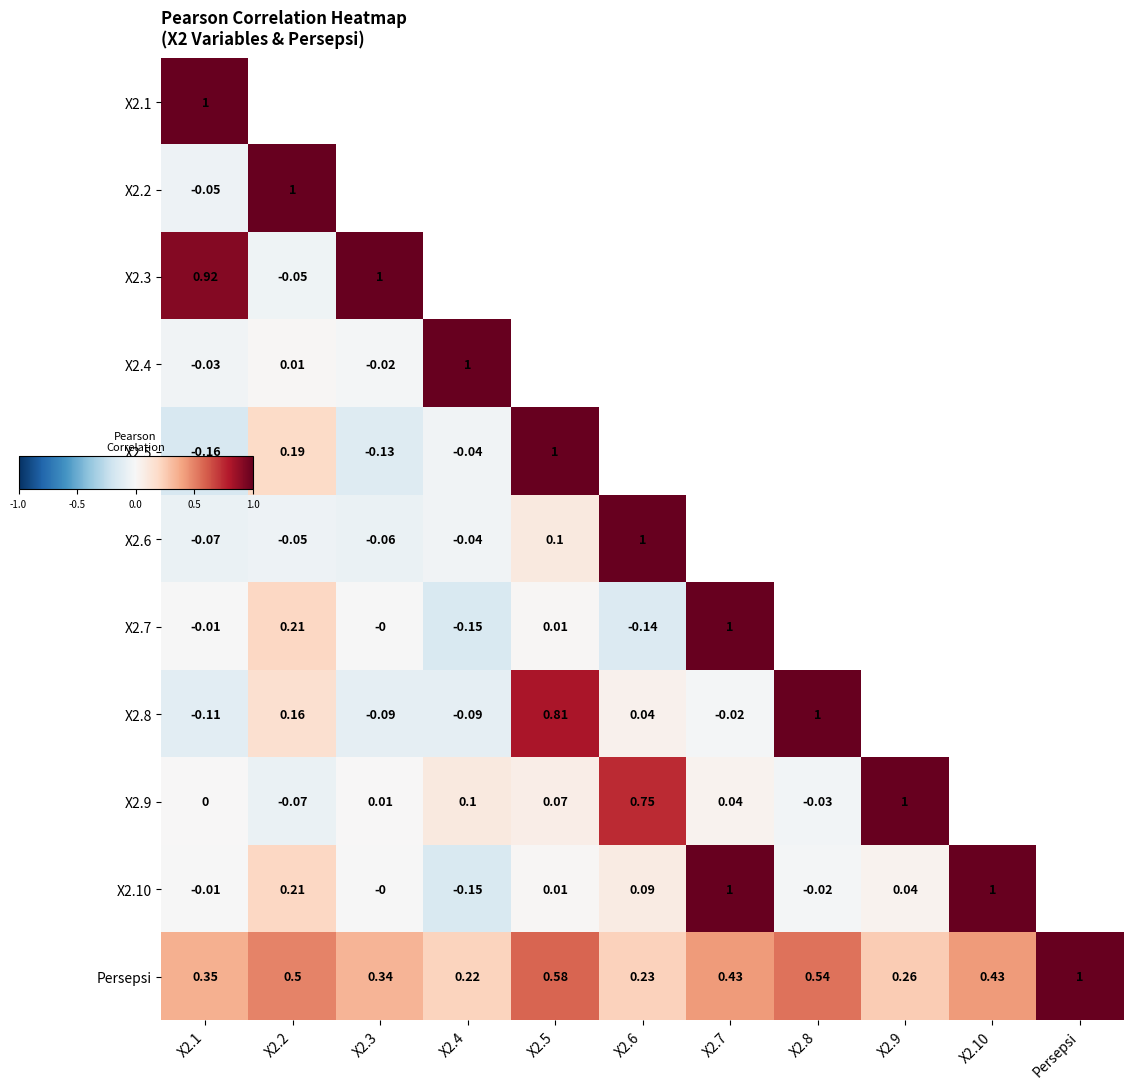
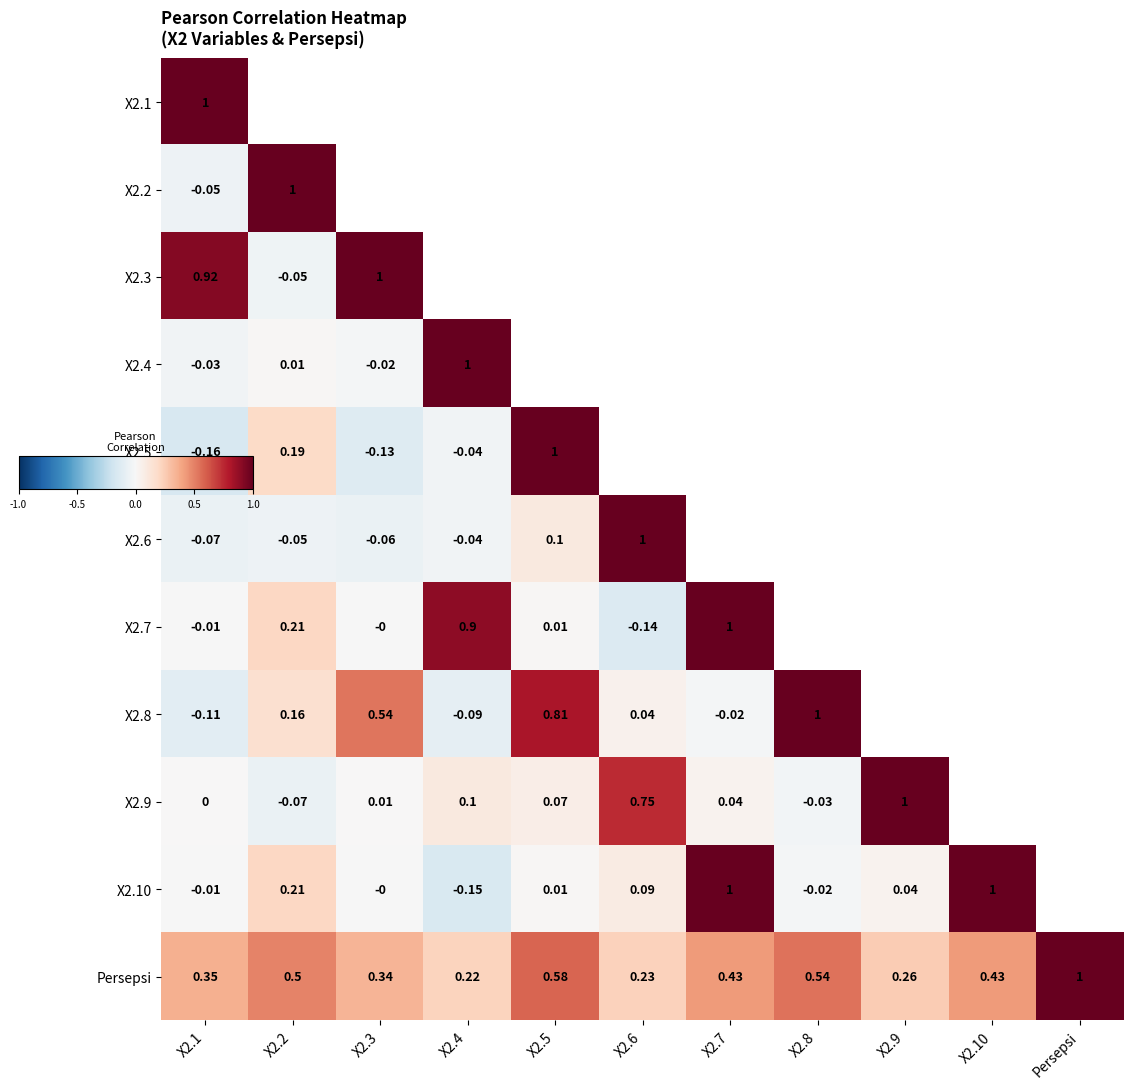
  {
    "X2.1": {
      "X2.1": 1
    },
    "X2.2": {
      "X2.1": -0.05,
      "X2.2": 1
    },
    "X2.3": {
      "X2.1": 0.92,
      "X2.2": -0.05,
      "X2.3": 1
    },
    "X2.4": {
      "X2.1": -0.03,
      "X2.2": 0.01,
      "X2.3": -0.02,
      "X2.4": 1
    },
    "X2.6": {
      "X2.1": -0.07,
      "X2.2": -0.05,
      "X2.3": -0.06,
      "X2.4": -0.04,
      "X2.5": 0.1,
      "X2.6": 1
    },
    "X2.7": {
      "X2.1": -0.01,
      "X2.2": 0.21,
      "X2.3": -0,
-     "X2.4": -0.15,
+     "X2.4": 0.9,
      "X2.5": 0.01,
      "X2.6": -0.14,
      "X2.7": 1
    },
    "X2.8": {
      "X2.1": -0.11,
      "X2.2": 0.16,
-     "X2.3": -0.09,
+     "X2.3": 0.54,
      "X2.4": -0.09,
      "X2.5": 0.81,
      "X2.6": 0.04,
      "X2.7": -0.02,
      "X2.8": 1
    },
    "X2.9": {
      "X2.1": 0,
      "X2.2": -0.07,
      "X2.3": 0.01,
      "X2.4": 0.1,
      "X2.5": 0.07,
      "X2.6": 0.75,
      "X2.7": 0.04,
      "X2.8": -0.03,
      "X2.9": 1
    },
    "X2.10": {
      "X2.1": -0.01,
      "X2.2": 0.21,
      "X2.3": -0,
      "X2.4": -0.15,
      "X2.5": 0.01,
      "X2.6": 0.09,
      "X2.7": 1,
      "X2.8": -0.02,
      "X2.9": 0.04,
      "X2.10": 1
    },
    "Persepsi": {
      "X2.1": 0.35,
      "X2.2": 0.5,
      "X2.3": 0.34,
      "X2.4": 0.22,
      "X2.5": 0.58,
      "X2.6": 0.23,
      "X2.7": 0.43,
      "X2.8": 0.54,
      "X2.9": 0.26,
      "X2.10": 0.43,
      "Persepsi": 1
    }
  }
